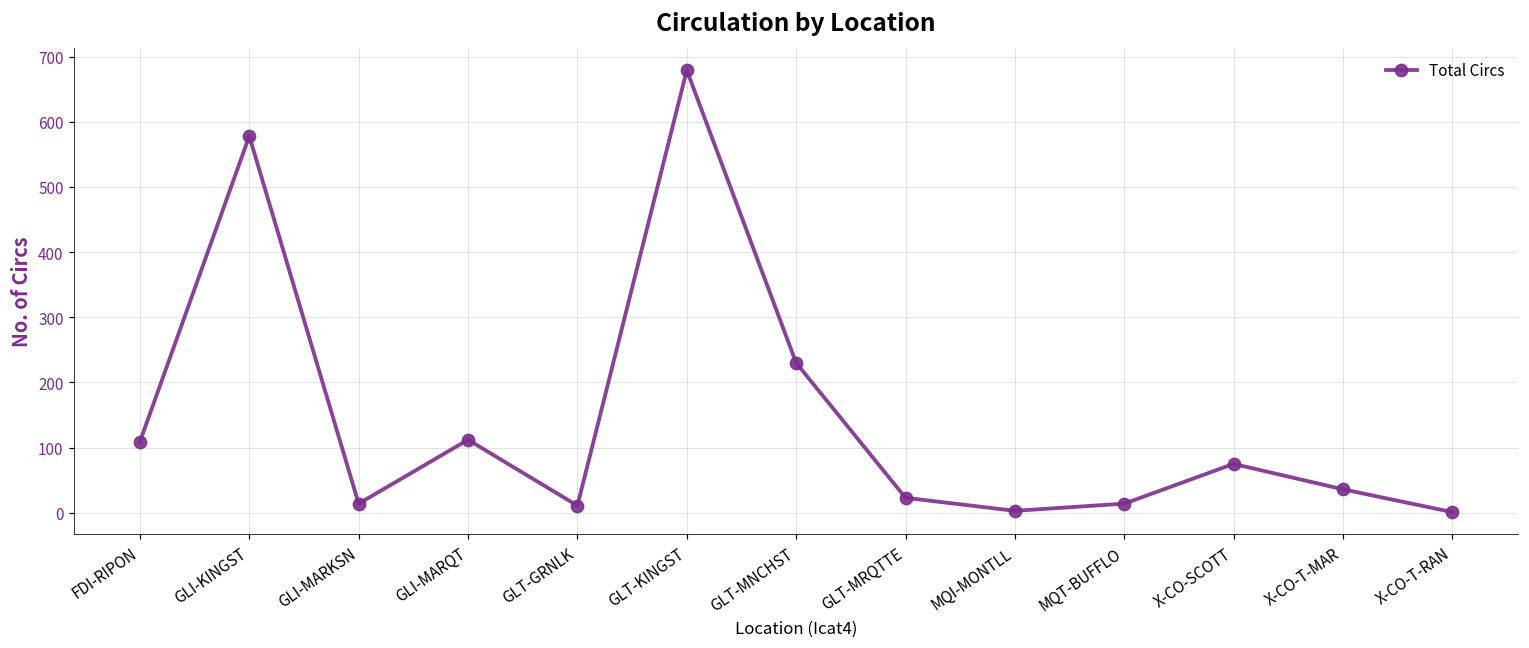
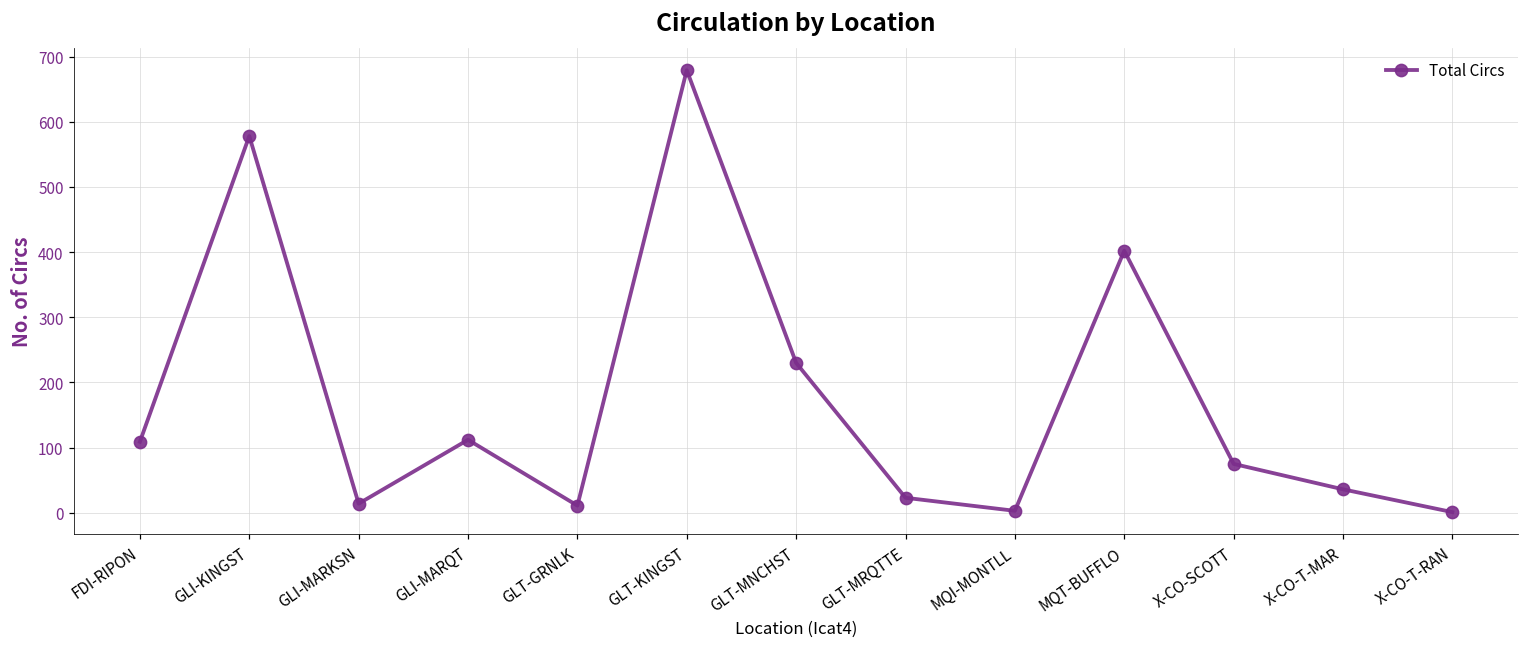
  {
    "FDI-RIPON": 110,
    "GLI-KINGST": 580,
    "GLI-MARKSN": 10,
    "GLI-MARQT": 110,
    "GLT-GRNLK": 10,
    "GLT-KINGST": 680,
    "GLT-MNCHST": 230,
    "GLT-MRQTTE": 20,
    "MQI-MONTLL": 0,
-   "MQT-BUFFLO": 10,
+   "MQT-BUFFLO": 400,
    "X-CO-SCOTT": 80,
    "X-CO-T-MAR": 40,
    "X-CO-T-RAN": 0
  }
